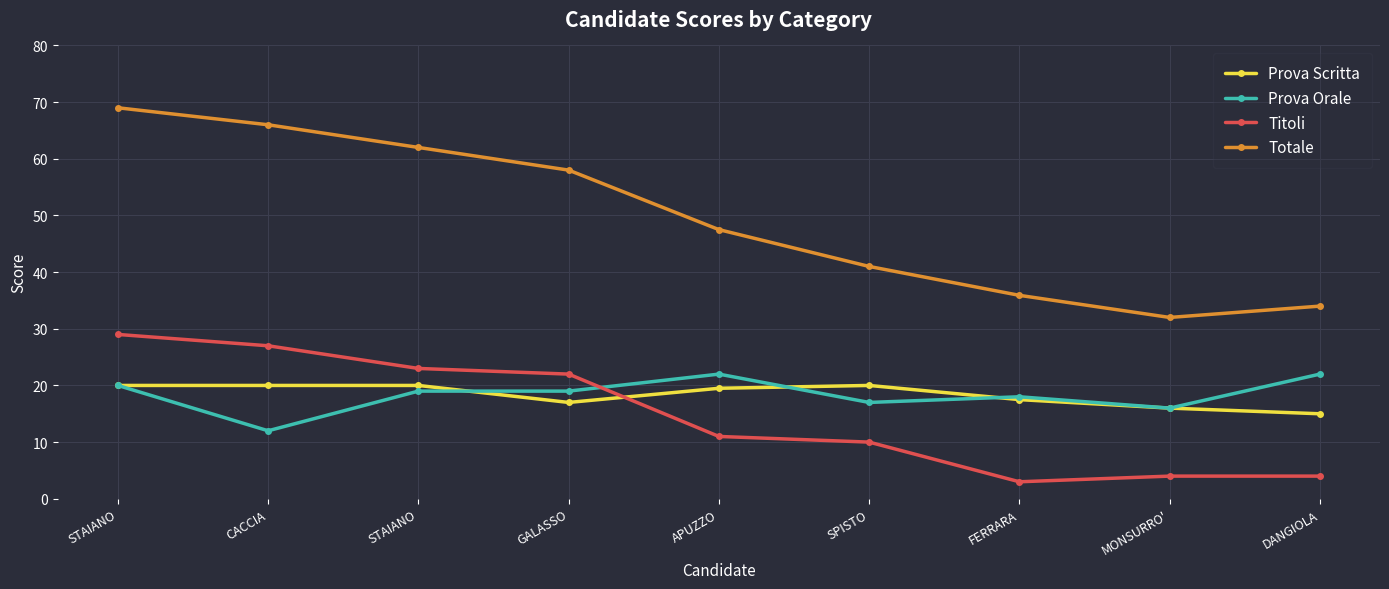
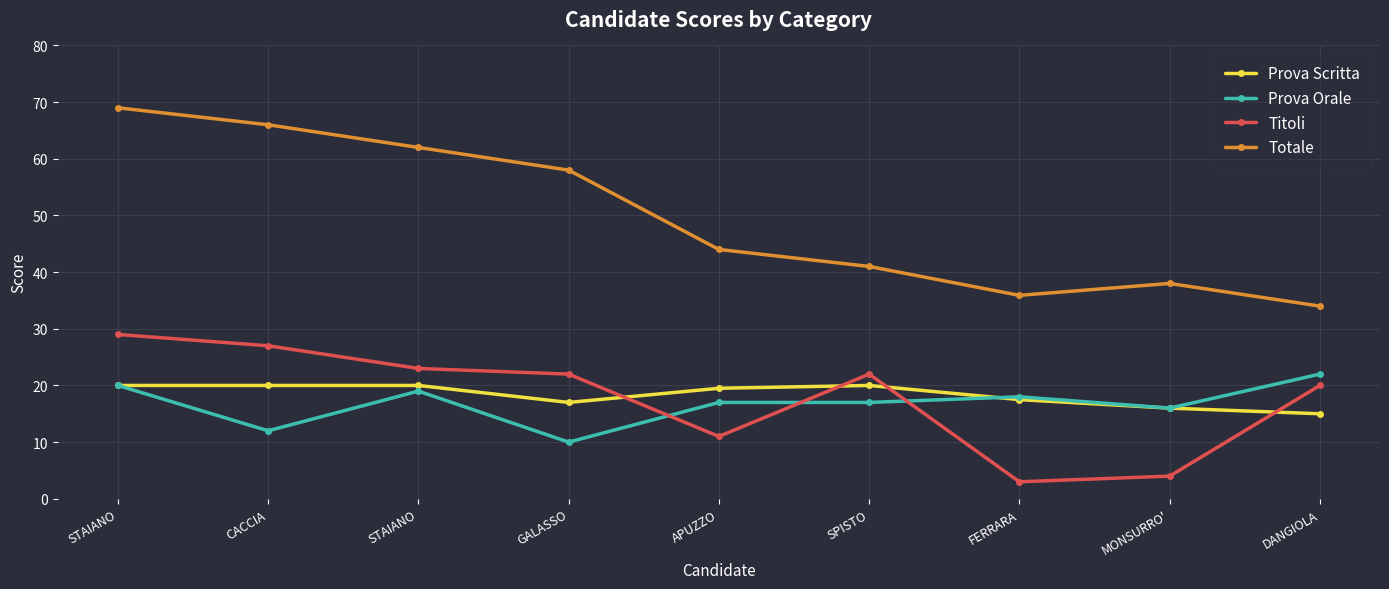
  {
    "Prova Scritta": {
      "CACCIA": 20,
      "GALASSO": 17,
      "APUZZO": 20,
      "SPISTO": 20,
      "FERRARA": 18,
      "DANGIOLA": 15
    },
    "Prova Orale": {
      "CACCIA": 12,
-     "GALASSO": 19,
-     "APUZZO": 22,
+     "GALASSO": 10,
+     "APUZZO": 17,
      "SPISTO": 17,
      "FERRARA": 18,
      "DANGIOLA": 22
    },
    "Titoli": {
      "CACCIA": 27,
      "GALASSO": 22,
      "APUZZO": 11,
-     "SPISTO": 10,
+     "SPISTO": 22,
      "FERRARA": 3,
      "MONSURRO'": 4,
-     "DANGIOLA": 4
+     "DANGIOLA": 20
    },
    "Totale": {
      "CACCIA": 66,
      "GALASSO": 58,
-     "APUZZO": 48,
+     "APUZZO": 44,
      "SPISTO": 41,
      "FERRARA": 36,
-     "MONSURRO'": 32,
+     "MONSURRO'": 38,
      "DANGIOLA": 34
    }
  }
